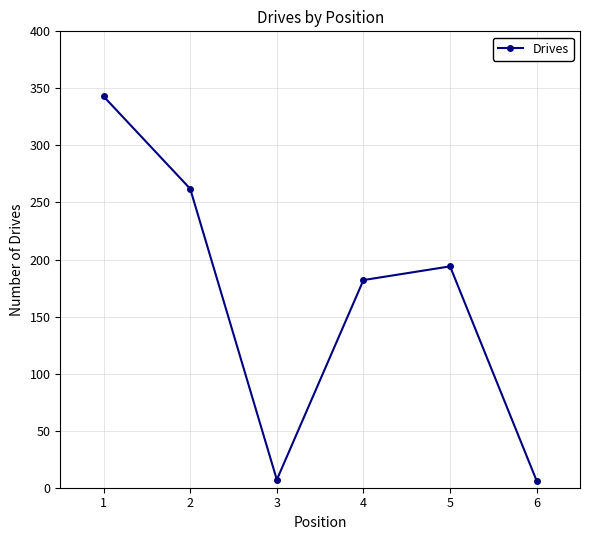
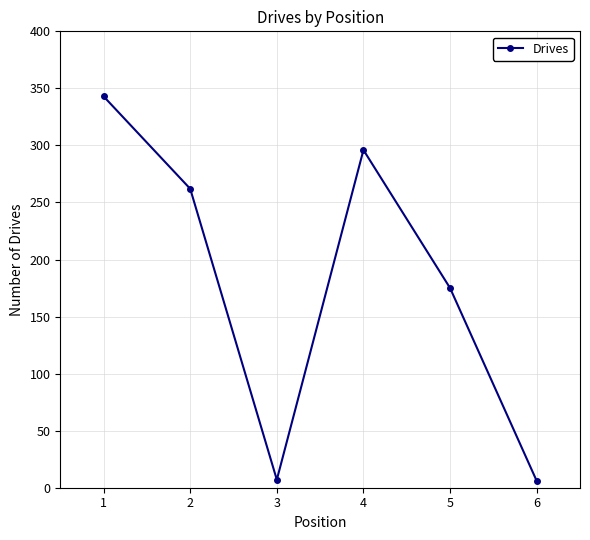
  {
    "1": 343,
    "2": 262,
    "3": 7,
-   "4": 182,
-   "5": 194,
+   "4": 296,
+   "5": 175,
    "6": 6
  }
